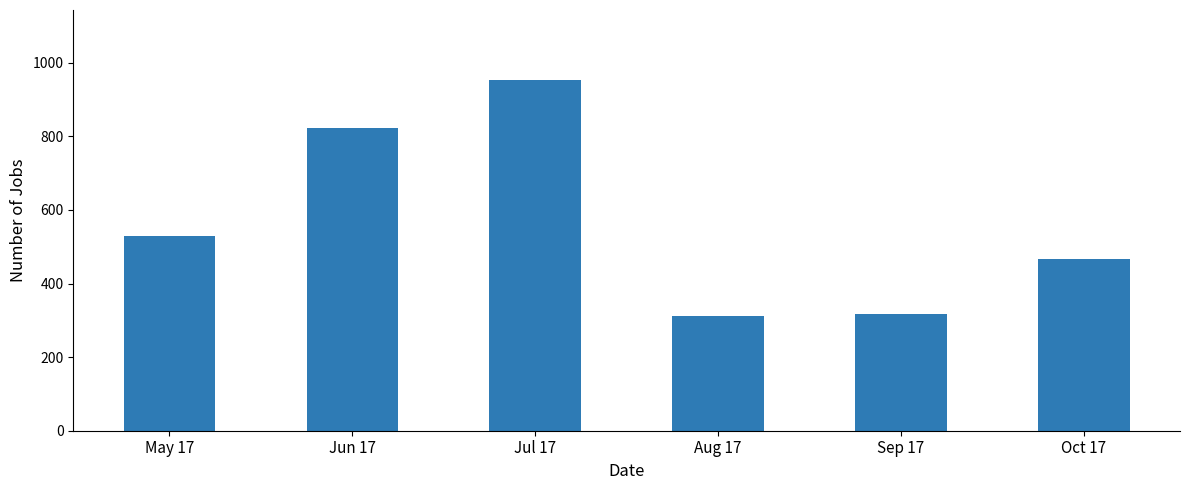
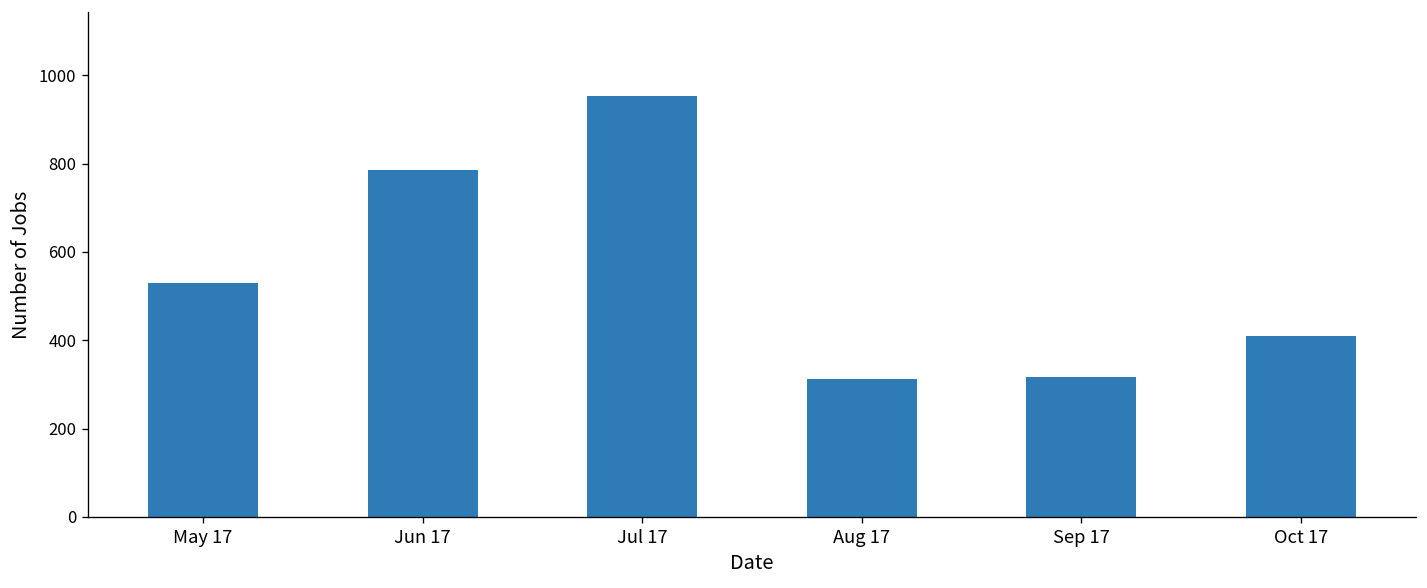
  {
    "May 17": 530,
-   "Jun 17": 820,
+   "Jun 17": 790,
    "Jul 17": 950,
    "Aug 17": 310,
    "Sep 17": 320,
-   "Oct 17": 470
+   "Oct 17": 410
  }
